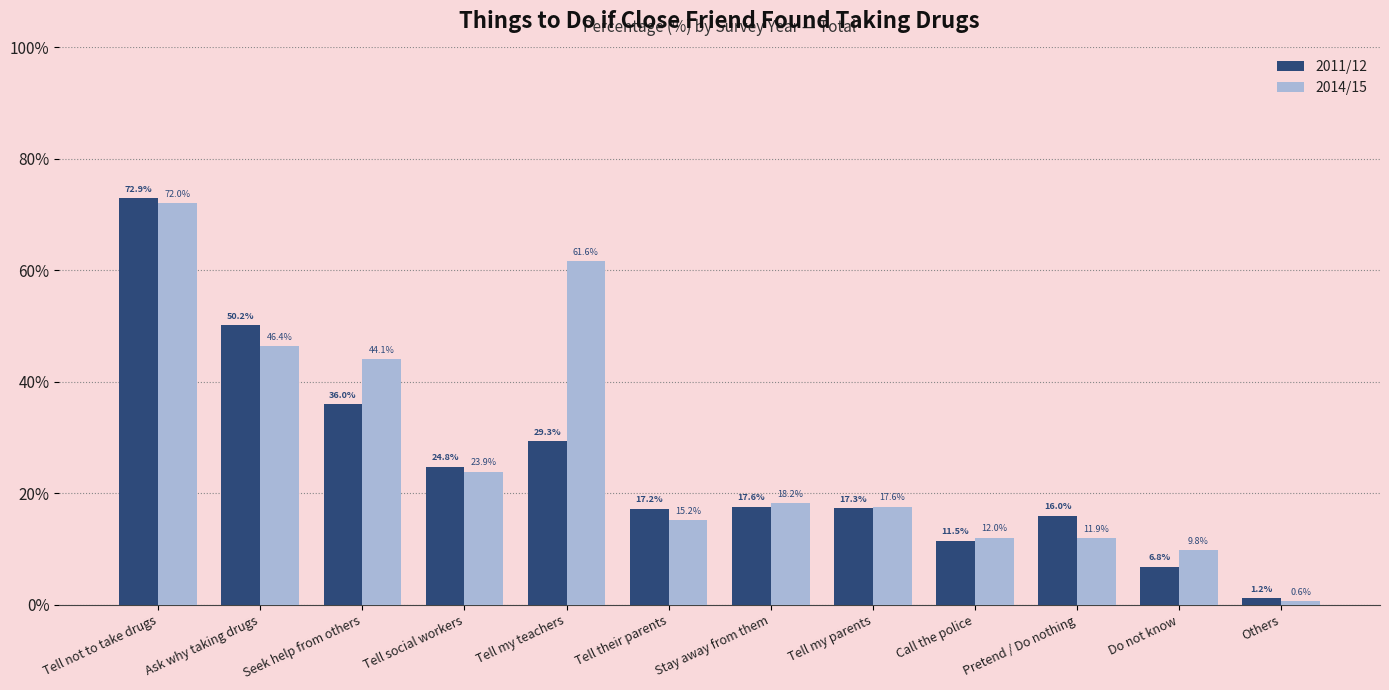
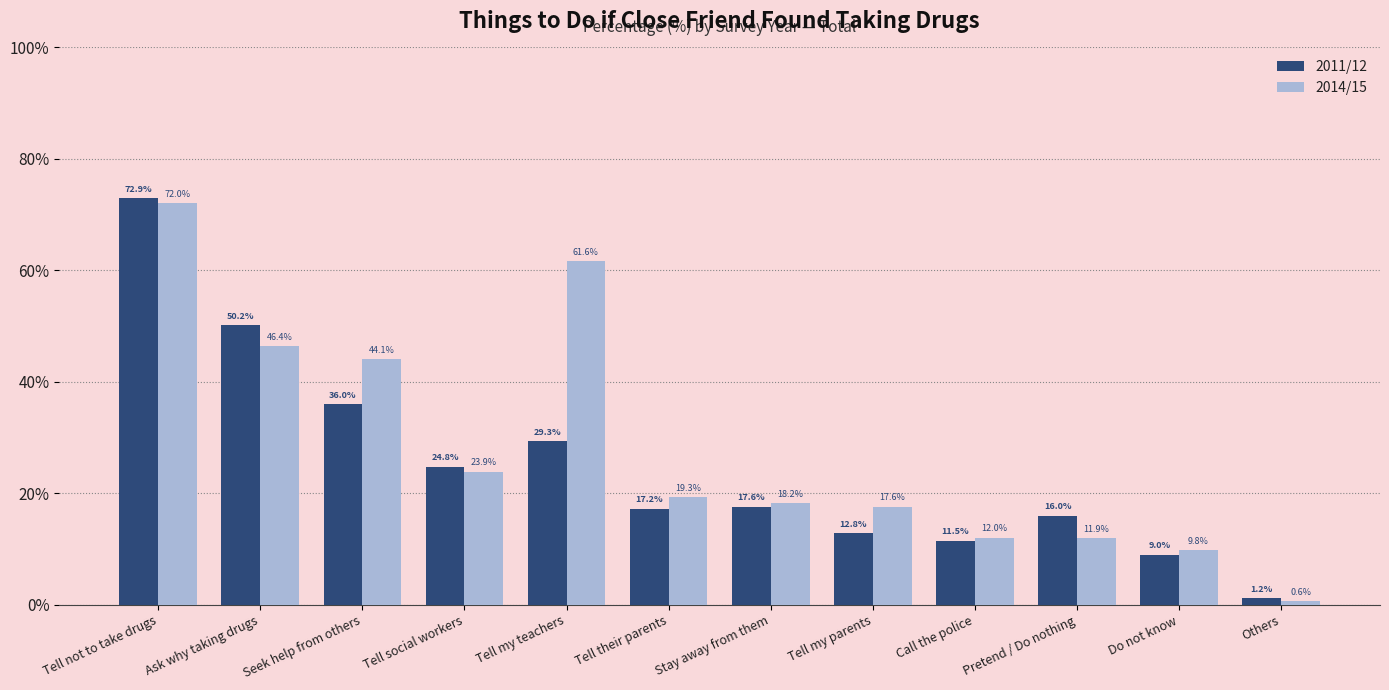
  {
    "2011/12": {
      "Tell not to take drugs": "72.9%",
      "Ask why taking drugs": "50.2%",
      "Seek help from others": "36.0%",
      "Tell social workers": "24.8%",
      "Tell my teachers": "29.3%",
      "Tell their parents": "17.2%",
      "Stay away from them": "17.6%",
-     "Tell my parents": "17.3%",
+     "Tell my parents": "12.8%",
      "Call the police": "11.5%",
      "Pretend / Do nothing": "16.0%",
-     "Do not know": "6.8%",
+     "Do not know": "9.0%",
      "Others": "1.2%"
    },
    "2014/15": {
      "Tell not to take drugs": "72.0%",
      "Ask why taking drugs": "46.4%",
      "Seek help from others": "44.1%",
      "Tell social workers": "23.9%",
      "Tell my teachers": "61.6%",
-     "Tell their parents": "15.2%",
+     "Tell their parents": "19.3%",
      "Stay away from them": "18.2%",
      "Tell my parents": "17.6%",
      "Call the police": "12.0%",
      "Pretend / Do nothing": "11.9%",
      "Do not know": "9.8%",
      "Others": "0.6%"
    }
  }
